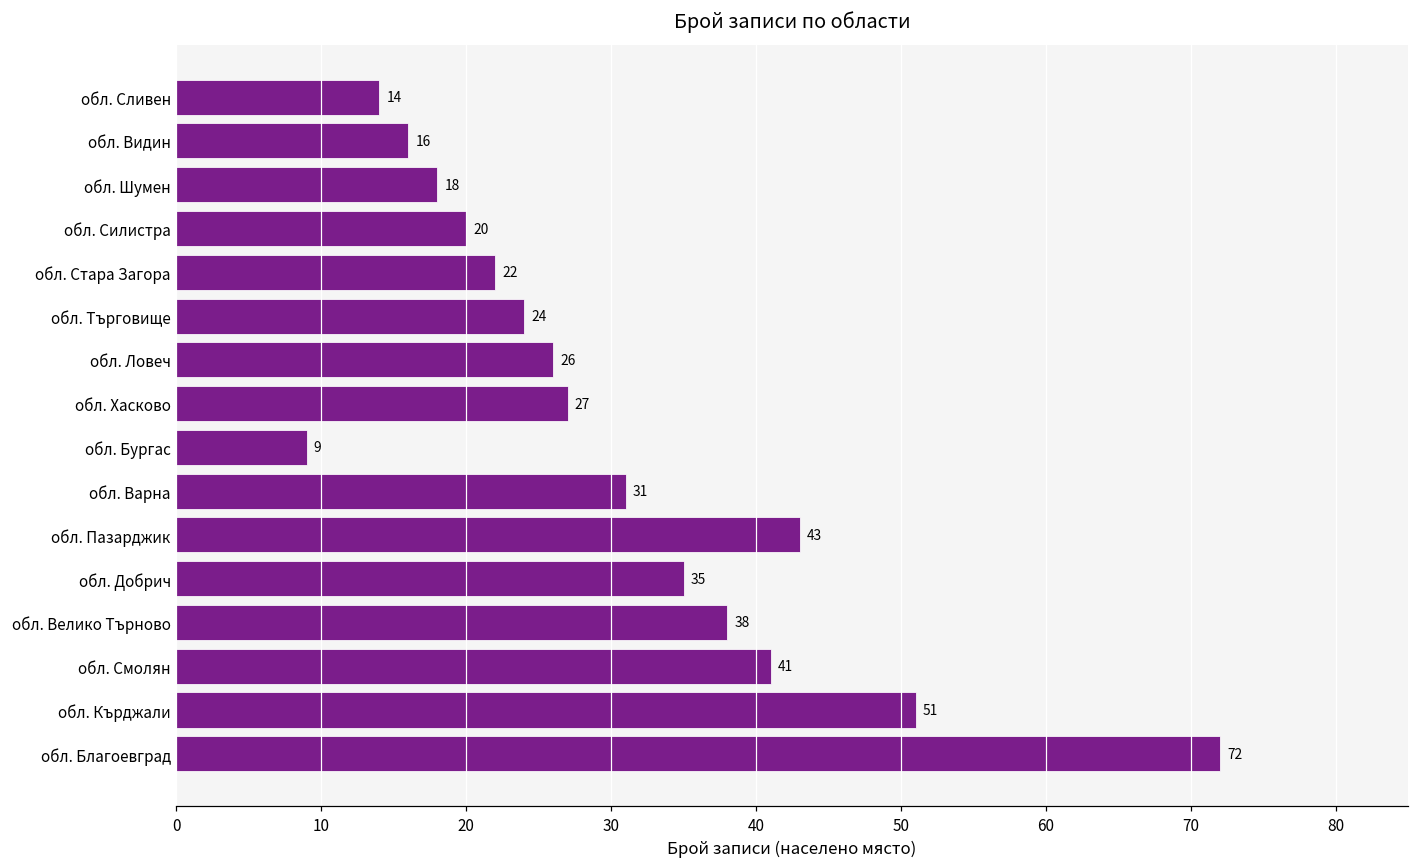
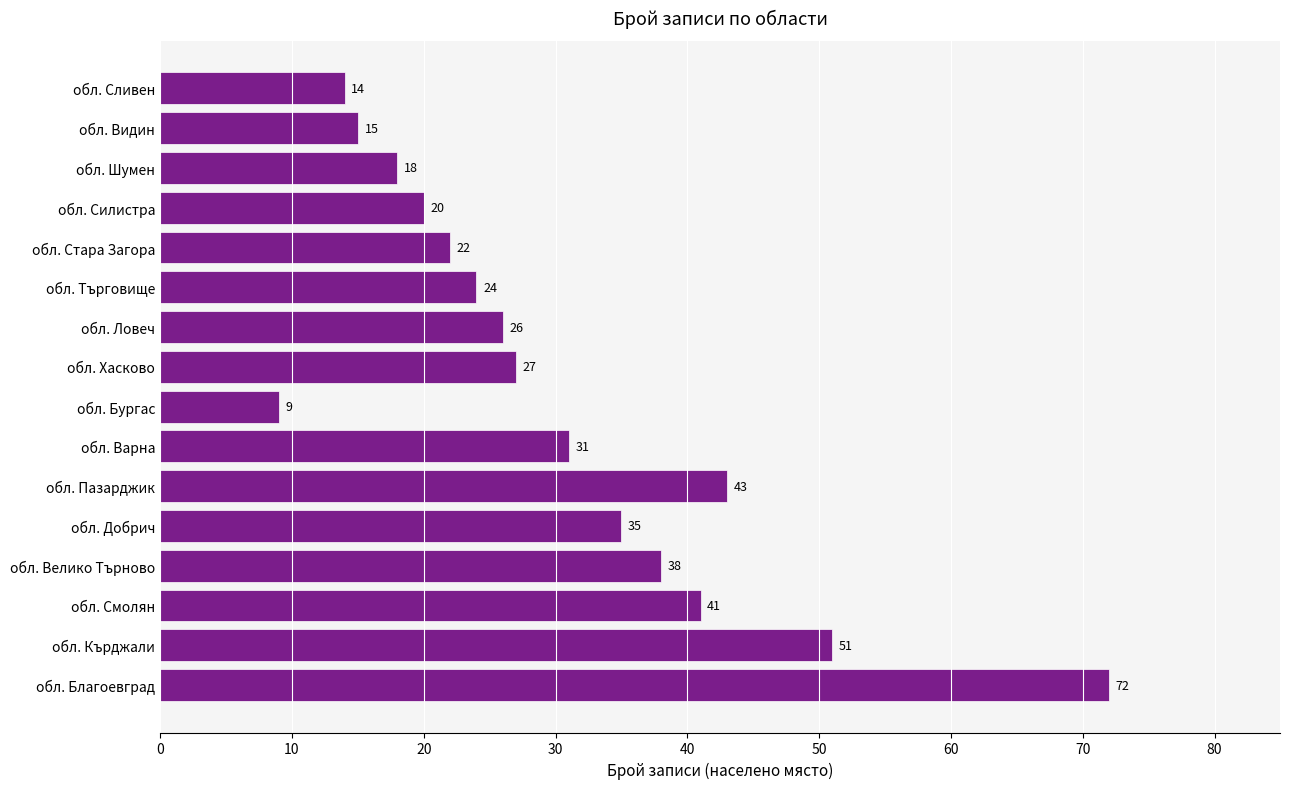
  {
    "обл. Сливен": 14,
-   "обл. Видин": 16,
+   "обл. Видин": 15,
    "обл. Шумен": 18,
    "обл. Силистра": 20,
    "обл. Стара Загора": 22,
    "обл. Търговище": 24,
    "обл. Ловеч": 26,
    "обл. Хасково": 27,
    "обл. Бургас": 9,
    "обл. Варна": 31,
    "обл. Пазарджик": 43,
    "обл. Добрич": 35,
    "обл. Велико Търново": 38,
    "обл. Смолян": 41,
    "обл. Кърджали": 51,
    "обл. Благоевград": 72
  }
